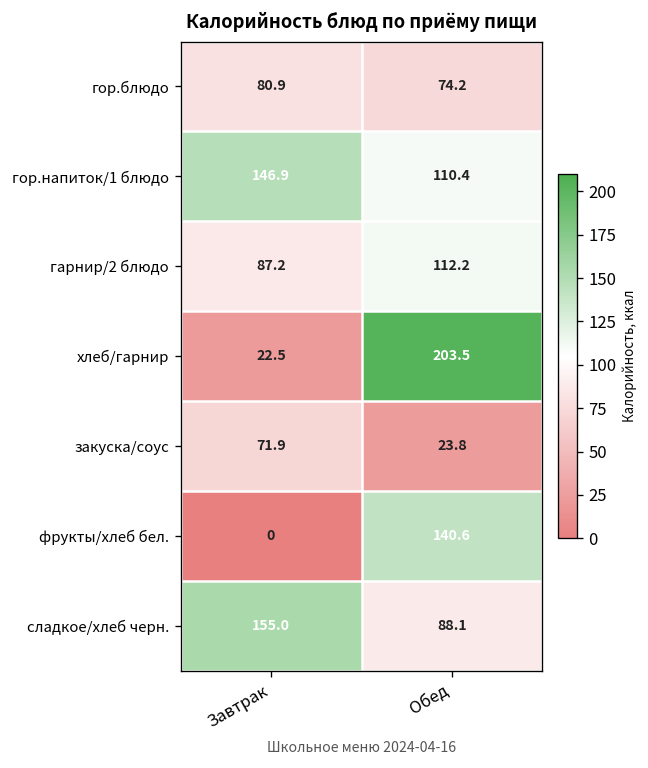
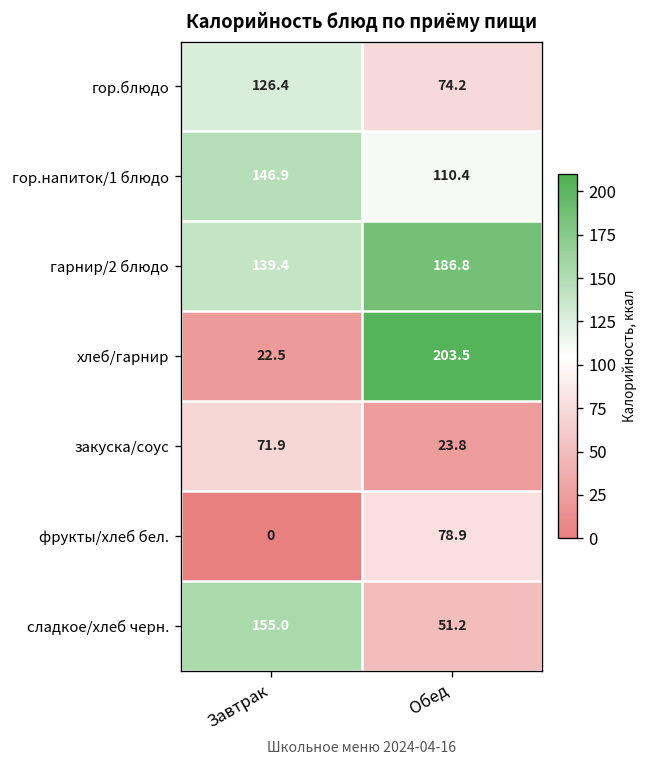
  {
    "гор.блюдо": {
-     "Завтрак": 80.9,
+     "Завтрак": 126.4,
      "Обед": 74.2
    },
    "гор.напиток/1 блюдо": {
      "Завтрак": 146.9,
      "Обед": 110.4
    },
    "гарнир/2 блюдо": {
-     "Завтрак": 87.2,
-     "Обед": 112.2
+     "Завтрак": 139.4,
+     "Обед": 186.8
    },
    "хлеб/гарнир": {
      "Завтрак": 22.5,
      "Обед": 203.5
    },
    "закуска/соус": {
      "Завтрак": 71.9,
      "Обед": 23.8
    },
    "фрукты/хлеб бел.": {
      "Завтрак": 0,
-     "Обед": 140.6
+     "Обед": 78.9
    },
    "сладкое/хлеб черн.": {
      "Завтрак": 155.0,
-     "Обед": 88.1
+     "Обед": 51.2
    }
  }
